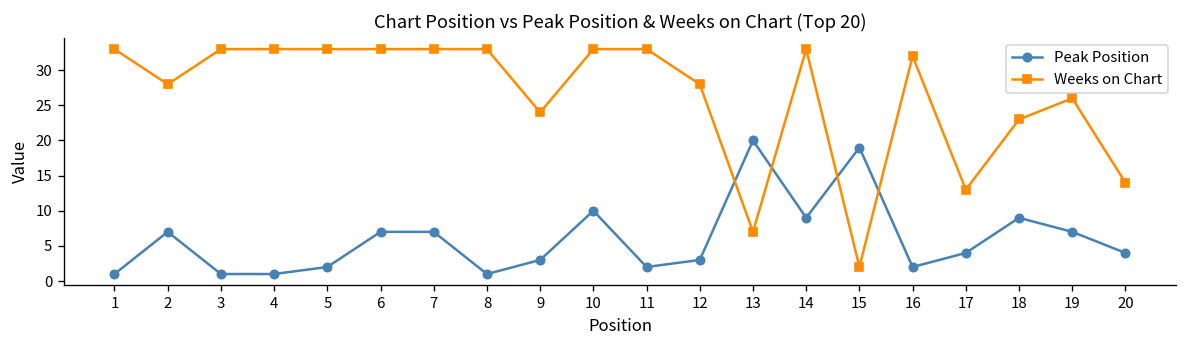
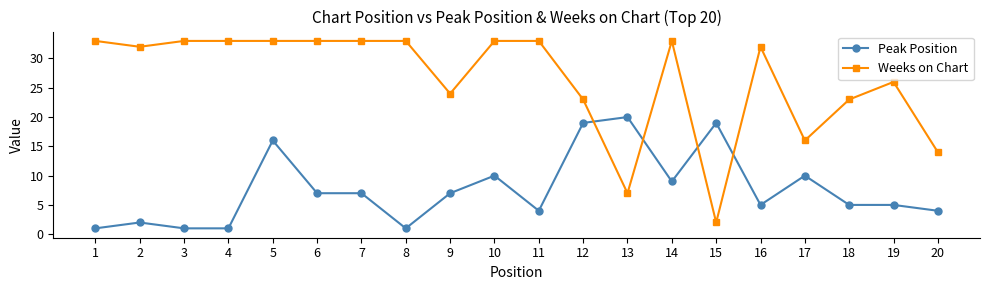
  {
    "Peak Position": {
      "1": 1,
-     "2": 7,
+     "2": 2,
      "3": 1,
      "4": 1,
-     "5": 2,
+     "5": 16,
      "6": 7,
      "7": 7,
      "8": 1,
-     "9": 3,
+     "9": 7,
      "10": 10,
-     "11": 2,
-     "12": 3,
+     "11": 4,
+     "12": 19,
      "13": 20,
      "14": 9,
      "15": 19,
-     "16": 2,
-     "17": 4,
-     "18": 9,
-     "19": 7,
+     "16": 5,
+     "17": 10,
+     "18": 5,
+     "19": 5,
      "20": 4
    },
    "Weeks on Chart": {
      "1": 33,
-     "2": 28,
+     "2": 32,
      "3": 33,
      "4": 33,
      "5": 33,
      "6": 33,
      "7": 33,
      "8": 33,
      "9": 24,
      "10": 33,
      "11": 33,
-     "12": 28,
+     "12": 23,
      "13": 7,
      "14": 33,
      "15": 2,
      "16": 32,
-     "17": 13,
+     "17": 16,
      "18": 23,
      "19": 26,
      "20": 14
    }
  }
